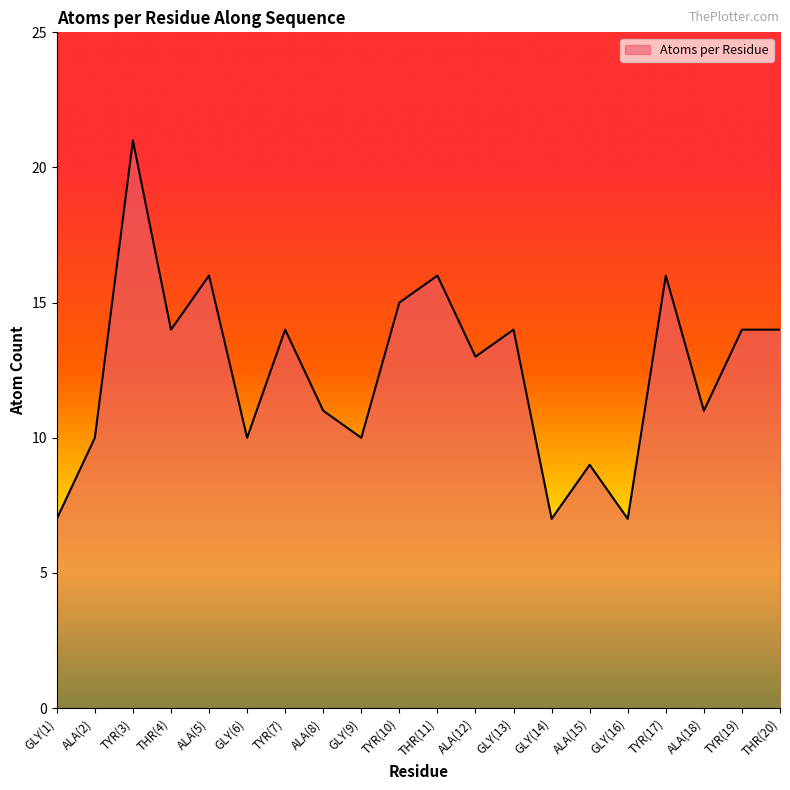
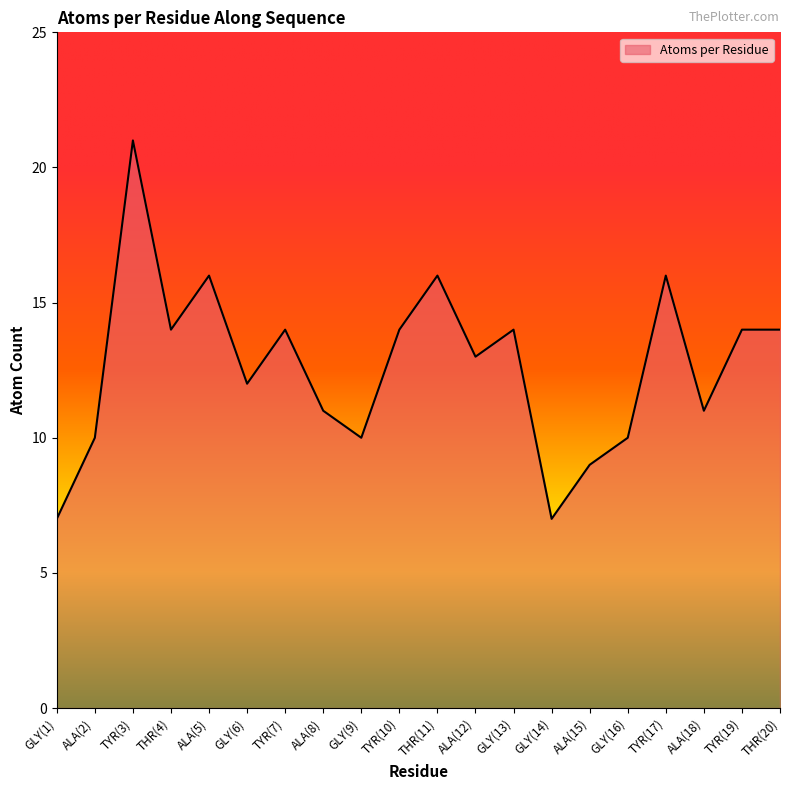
  {
    "GLY(1)": 7,
    "ALA(2)": 10,
    "TYR(3)": 21,
    "THR(4)": 14,
    "ALA(5)": 16,
-   "GLY(6)": 10,
+   "GLY(6)": 12,
    "TYR(7)": 14,
    "ALA(8)": 11,
    "GLY(9)": 10,
-   "TYR(10)": 15,
+   "TYR(10)": 14,
    "THR(11)": 16,
    "ALA(12)": 13,
    "GLY(13)": 14,
    "GLY(14)": 7,
    "ALA(15)": 9,
-   "GLY(16)": 7,
+   "GLY(16)": 10,
    "TYR(17)": 16,
    "ALA(18)": 11,
    "TYR(19)": 14,
    "THR(20)": 14
  }
